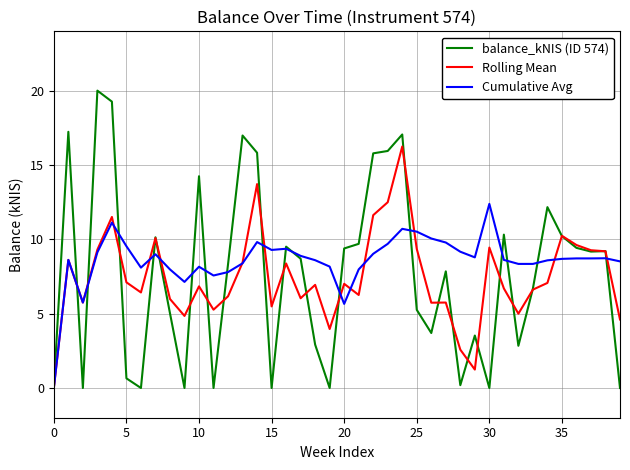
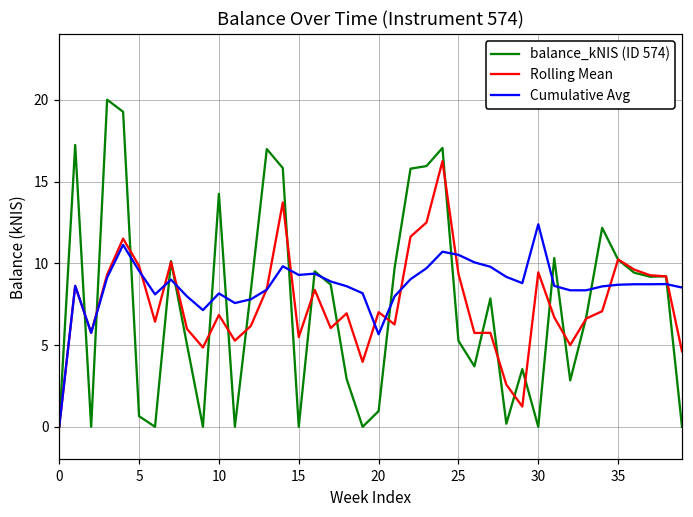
  {
    "balance_kNIS (ID 574)": {
      "5": 0.7,
      "10": 14.3,
      "15": 0.0,
-     "20": 9.4,
+     "20": 1.0,
      "25": 5.3,
      "30": 0.0
    },
    "Rolling Mean": {
-     "5": 7.1,
+     "5": 9.8,
      "10": 6.8,
      "15": 5.5,
      "20": 7.0,
      "25": 9.4,
      "30": 9.5
    },
    "Cumulative Avg": {
      "5": 9.5,
      "10": 8.2,
      "15": 9.3,
      "20": 5.7,
      "25": 10.5,
      "30": 12.4,
      "35": 8.7
    }
  }
